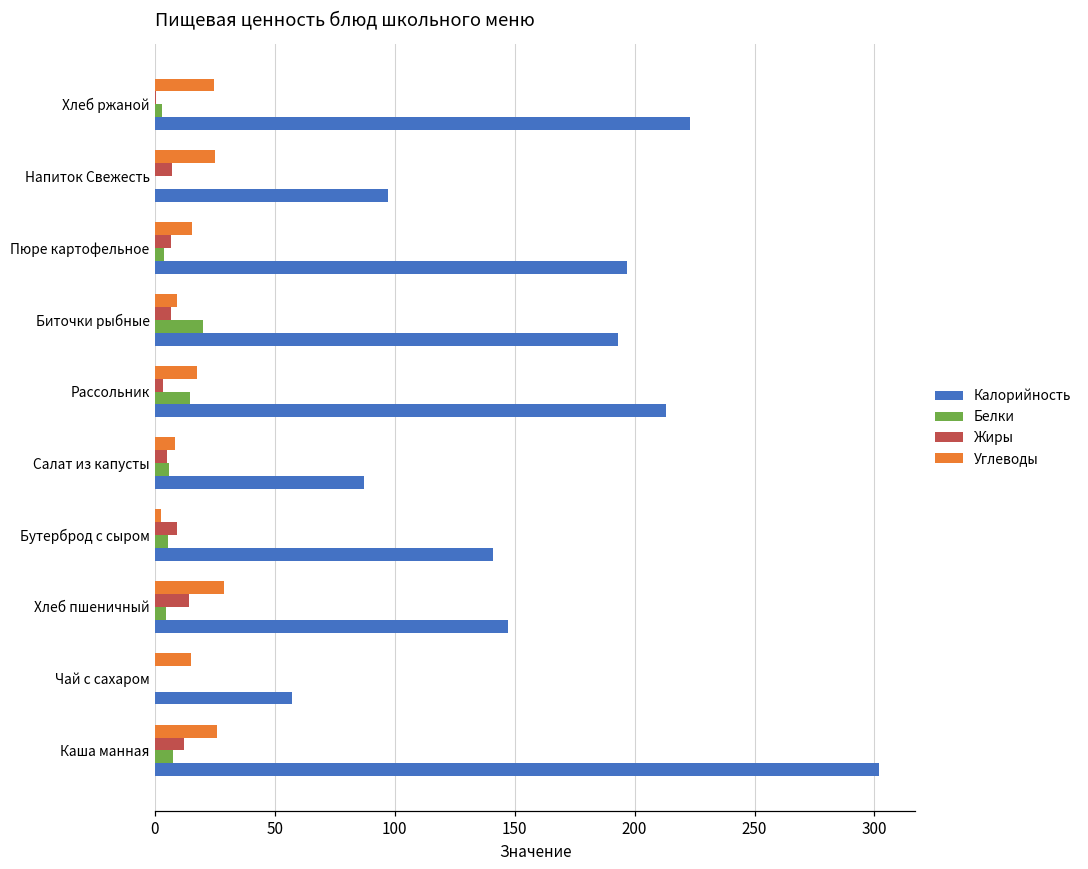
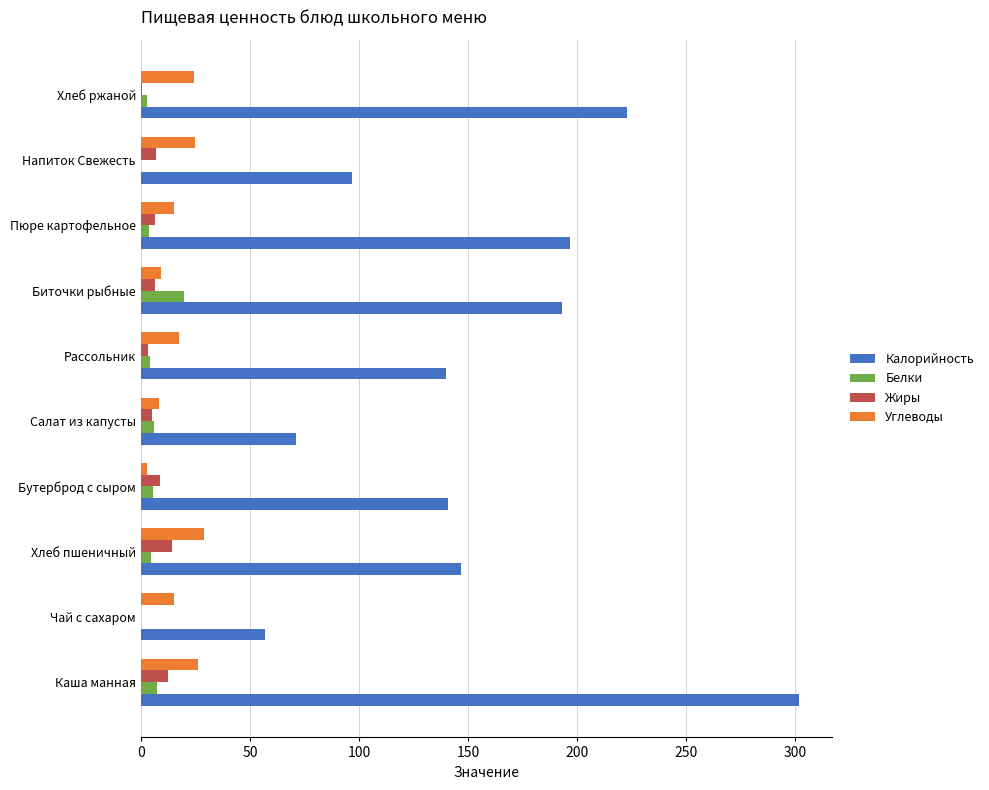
  {
    "Калорийность": {
      "Хлеб ржаной": 223,
      "Напиток Свежесть": 97,
      "Пюре картофельное": 197,
      "Биточки рыбные": 193,
-     "Рассольник": 213,
-     "Салат из капусты": 87,
+     "Рассольник": 140,
+     "Салат из капусты": 71,
      "Бутерброд с сыром": 141,
      "Хлеб пшеничный": 147,
      "Чай с сахаром": 57,
      "Каша манная": 302
    },
    "Белки": {
      "Хлеб ржаной": 3,
      "Пюре картофельное": 4,
      "Биточки рыбные": 20,
-     "Рассольник": 15,
+     "Рассольник": 4,
      "Салат из капусты": 6,
      "Бутерброд с сыром": 5,
      "Хлеб пшеничный": 5,
      "Каша манная": 7
    },
    "Жиры": {
      "Напиток Свежесть": 7,
      "Пюре картофельное": 7,
      "Биточки рыбные": 6,
      "Рассольник": 3,
      "Салат из капусты": 5,
      "Бутерброд с сыром": 9,
      "Хлеб пшеничный": 14,
      "Каша манная": 12
    },
    "Углеводы": {
      "Хлеб ржаной": 25,
      "Напиток Свежесть": 25,
      "Пюре картофельное": 15,
      "Биточки рыбные": 9,
      "Рассольник": 17,
      "Салат из капусты": 8,
      "Бутерброд с сыром": 3,
      "Хлеб пшеничный": 29,
      "Чай с сахаром": 15,
      "Каша манная": 26
    }
  }
